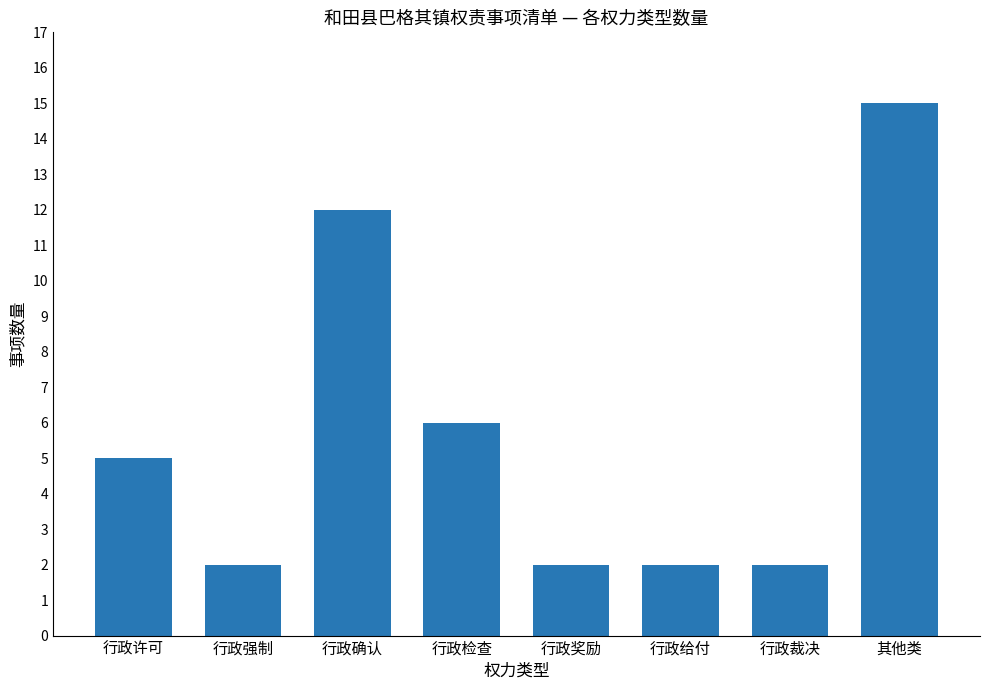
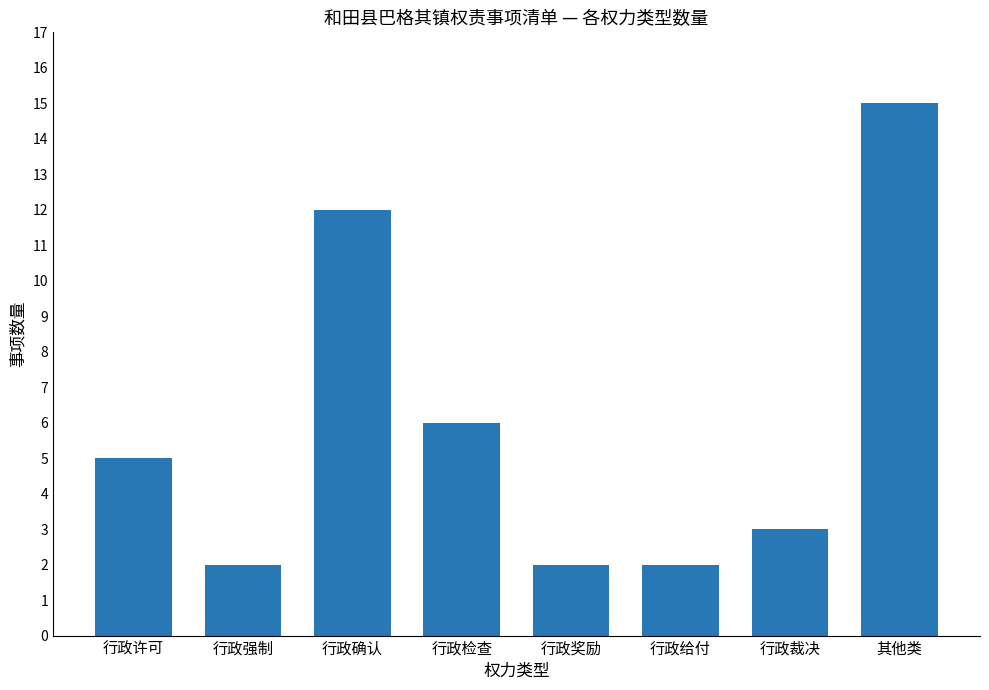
  {
    "行政许可": 5,
    "行政强制": 2,
    "行政确认": 12,
    "行政检查": 6,
    "行政奖励": 2,
    "行政给付": 2,
-   "行政裁决": 2,
+   "行政裁决": 3,
    "其他类": 15
  }
